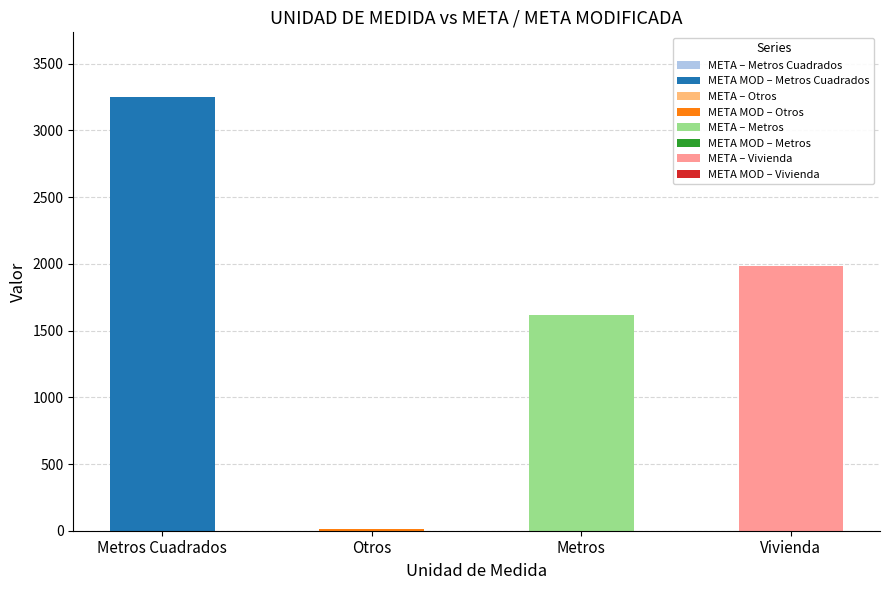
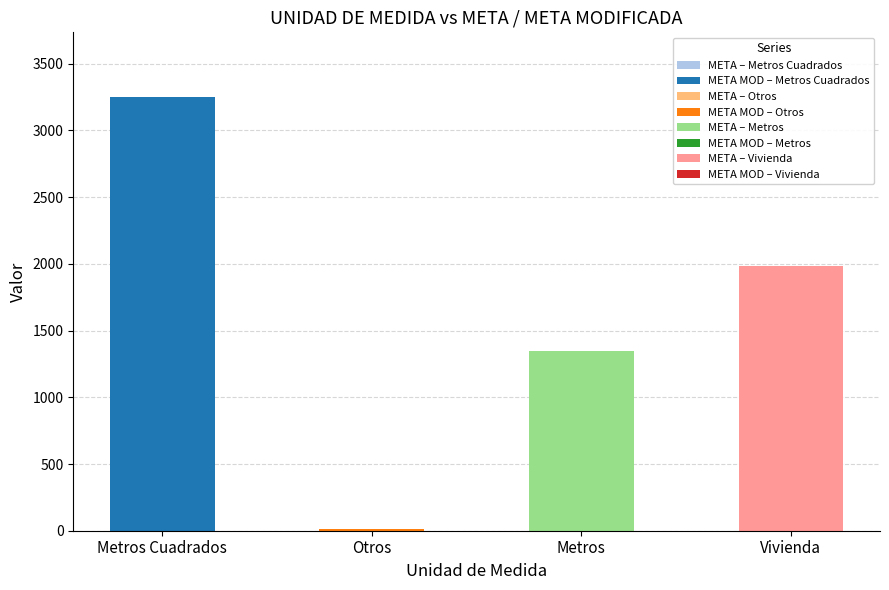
  {
-   "Metros": 1620,
+   "Metros": 1350,
    "Vivienda": 1980
  }
